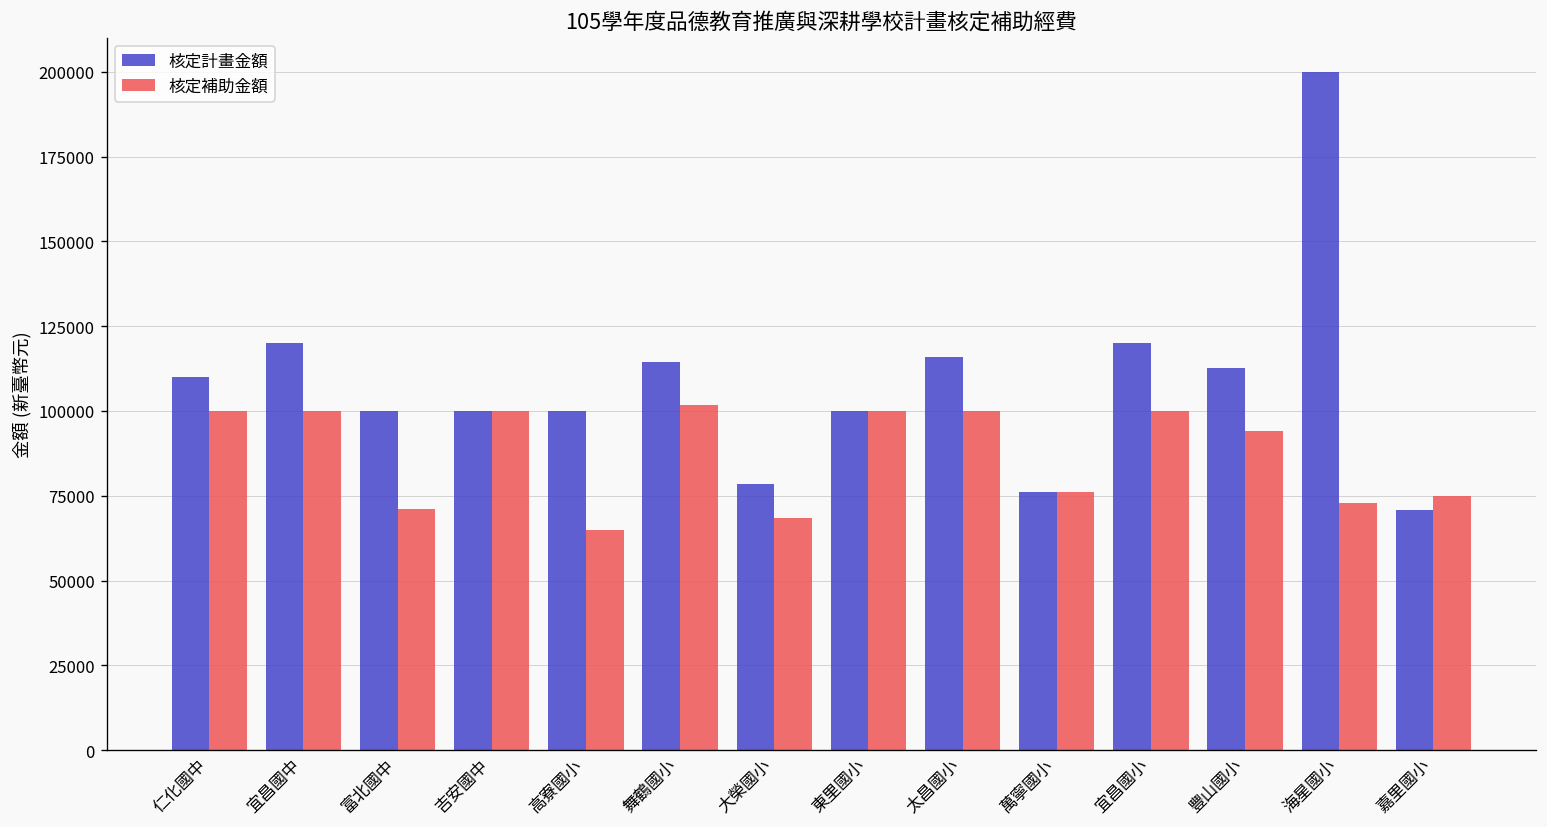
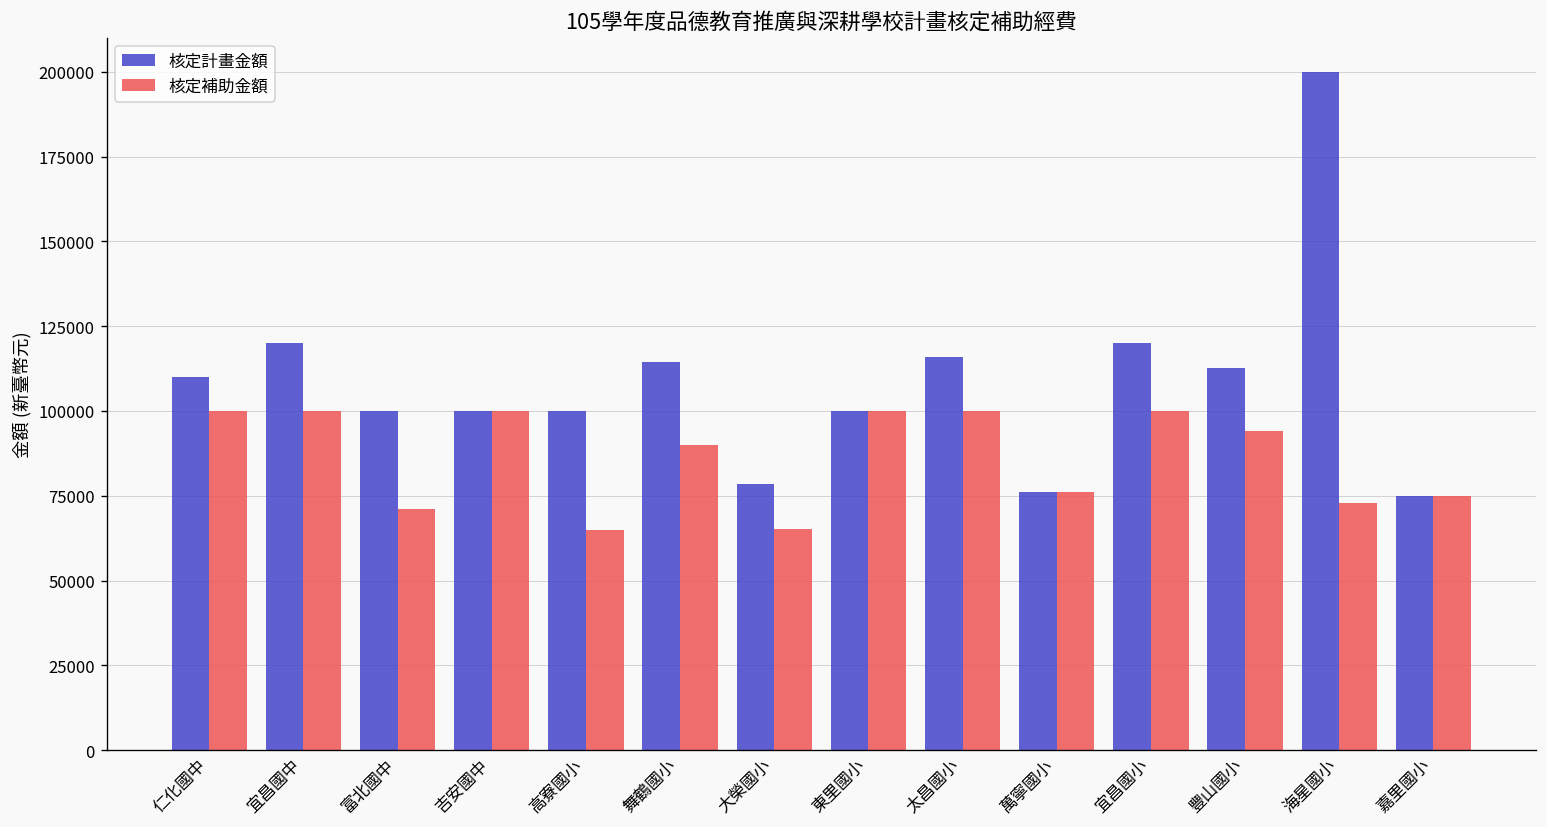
  {
    "核定計畫金額": {
      "仁化國中": 110000,
      "宜昌國中": 120000,
      "富北國中": 100000,
      "吉安國中": 100000,
      "高寮國小": 100000,
      "舞鶴國小": 114000,
      "大榮國小": 79000,
      "東里國小": 100000,
      "太昌國小": 116000,
      "萬寧國小": 76000,
      "宜昌國小": 120000,
      "豐山國小": 113000,
      "海星國小": 200000,
-     "嘉里國小": 71000
+     "嘉里國小": 75000
    },
    "核定補助金額": {
      "仁化國中": 100000,
      "宜昌國中": 100000,
      "富北國中": 71000,
      "吉安國中": 100000,
      "高寮國小": 65000,
-     "舞鶴國小": 102000,
-     "大榮國小": 68000,
+     "舞鶴國小": 90000,
+     "大榮國小": 65000,
      "東里國小": 100000,
      "太昌國小": 100000,
      "萬寧國小": 76000,
      "宜昌國小": 100000,
      "豐山國小": 94000,
      "海星國小": 73000,
      "嘉里國小": 75000
    }
  }
